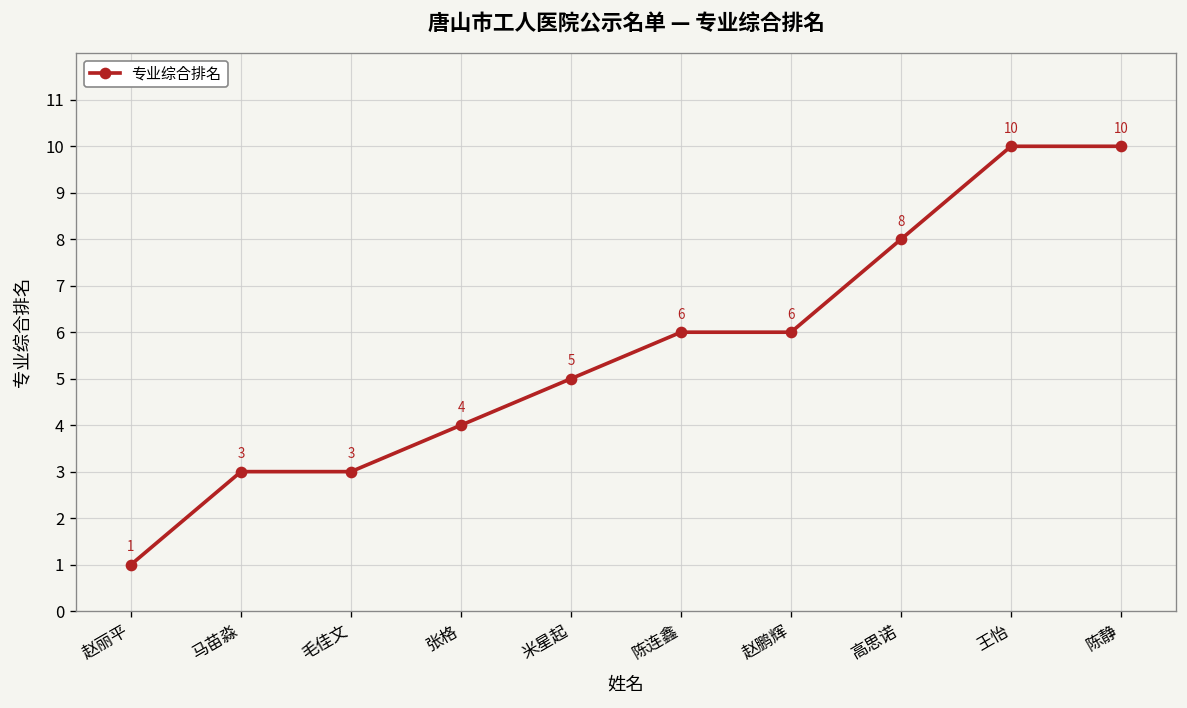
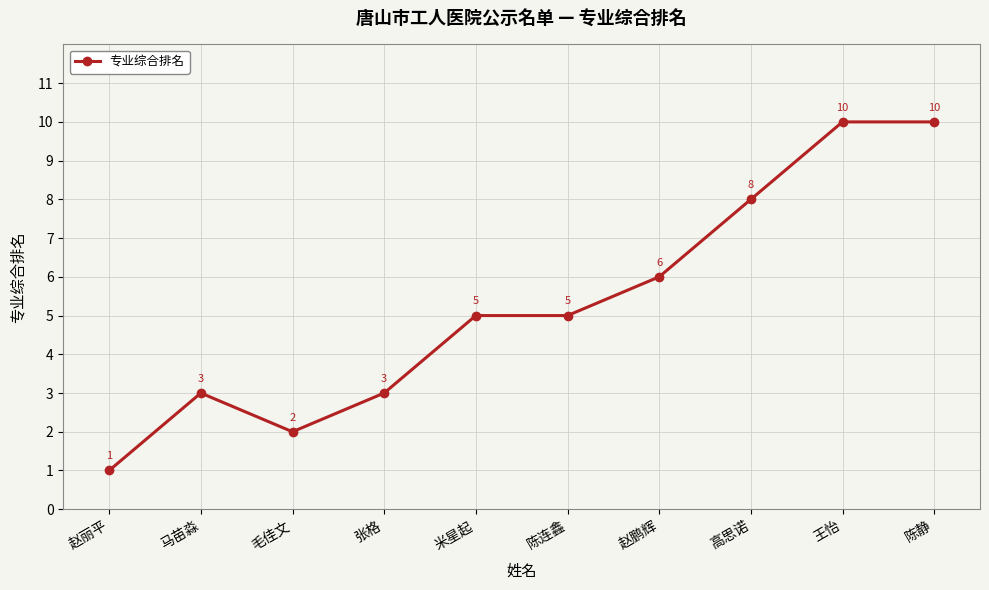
  {
    "赵丽平": 1,
    "马苗淼": 3,
-   "毛佳文": 3,
-   "张格": 4,
+   "毛佳文": 2,
+   "张格": 3,
    "米星起": 5,
-   "陈连鑫": 6,
+   "陈连鑫": 5,
    "赵鹏辉": 6,
    "高思诺": 8,
    "王怡": 10,
    "陈静": 10
  }
